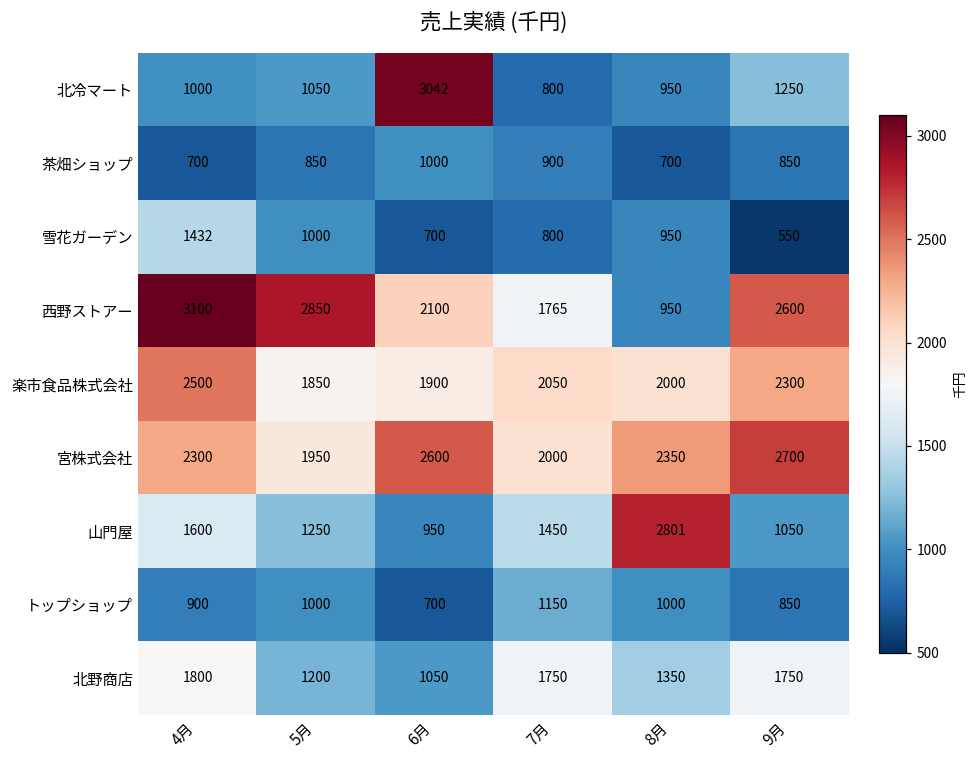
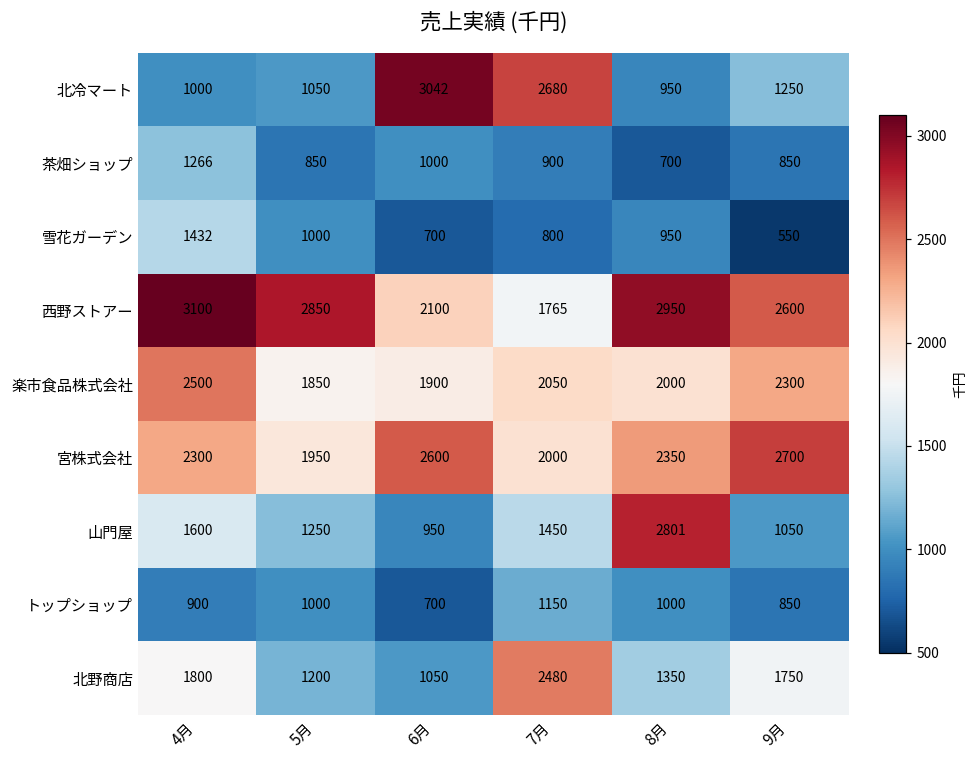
  {
    "北冷マート": {
      "4月": 1000,
      "5月": 1050,
      "6月": 3042,
-     "7月": 800,
+     "7月": 2680,
      "8月": 950,
      "9月": 1250
    },
    "茶畑ショップ": {
-     "4月": 700,
+     "4月": 1266,
      "5月": 850,
      "6月": 1000,
      "7月": 900,
      "8月": 700,
      "9月": 850
    },
    "雪花ガーデン": {
      "4月": 1432,
      "5月": 1000,
      "6月": 700,
      "7月": 800,
      "8月": 950,
      "9月": 550
    },
    "西野ストアー": {
      "4月": 3100,
      "5月": 2850,
      "6月": 2100,
      "7月": 1765,
-     "8月": 950,
+     "8月": 2950,
      "9月": 2600
    },
    "楽市食品株式会社": {
      "4月": 2500,
      "5月": 1850,
      "6月": 1900,
      "7月": 2050,
      "8月": 2000,
      "9月": 2300
    },
    "宮株式会社": {
      "4月": 2300,
      "5月": 1950,
      "6月": 2600,
      "7月": 2000,
      "8月": 2350,
      "9月": 2700
    },
    "山門屋": {
      "4月": 1600,
      "5月": 1250,
      "6月": 950,
      "7月": 1450,
      "8月": 2801,
      "9月": 1050
    },
    "トップショップ": {
      "4月": 900,
      "5月": 1000,
      "6月": 700,
      "7月": 1150,
      "8月": 1000,
      "9月": 850
    },
    "北野商店": {
      "4月": 1800,
      "5月": 1200,
      "6月": 1050,
-     "7月": 1750,
+     "7月": 2480,
      "8月": 1350,
      "9月": 1750
    }
  }
